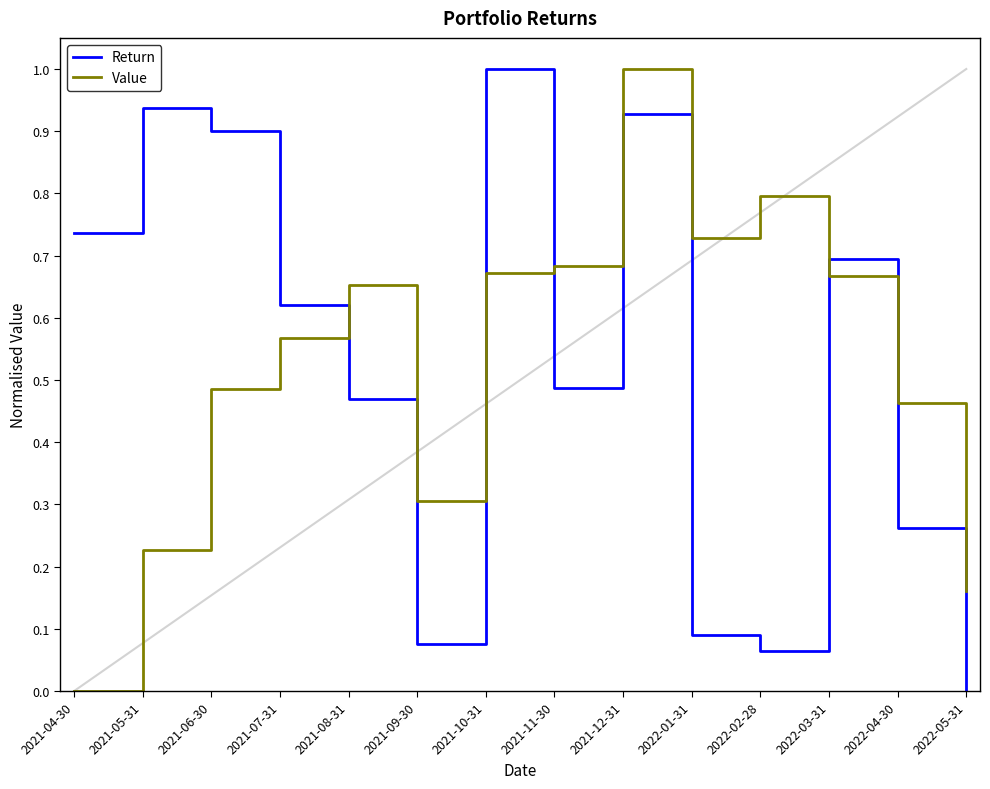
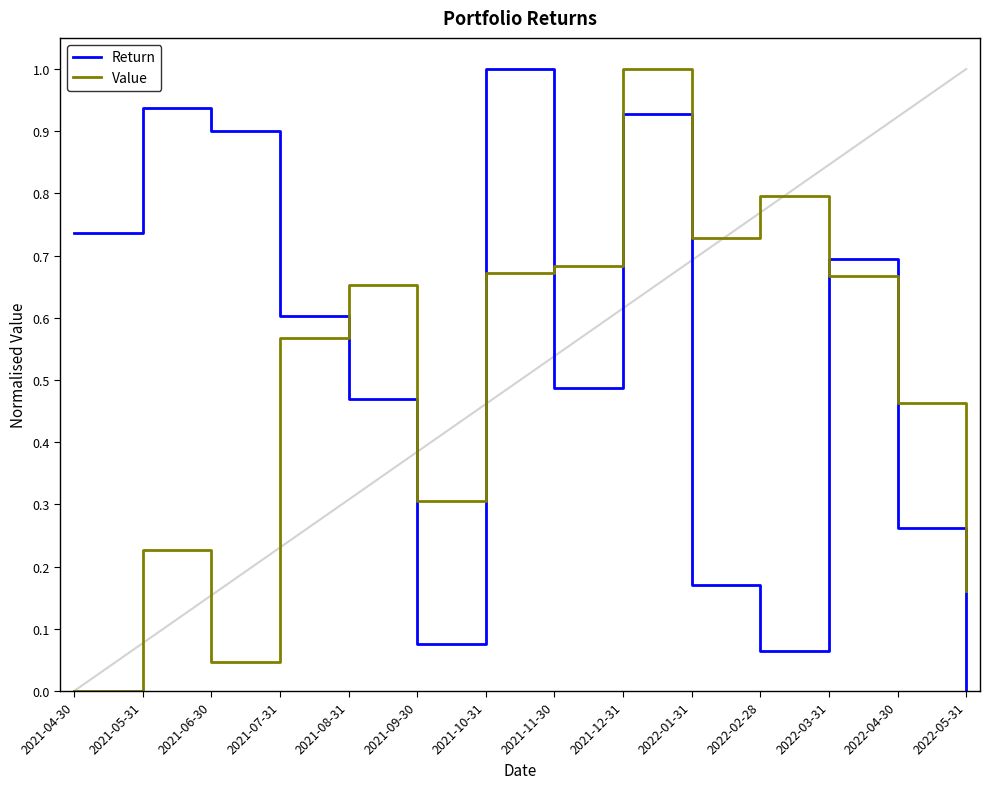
  {
    "Return": {
      "2021-04-30": 0.74,
      "2021-05-31": 0.94,
      "2021-06-30": 0.90,
-     "2021-07-31": 0.62,
+     "2021-07-31": 0.60,
      "2021-08-31": 0.47,
      "2021-09-30": 0.08,
      "2021-10-31": 1.00,
      "2021-11-30": 0.49,
      "2021-12-31": 0.93,
-     "2022-01-31": 0.09,
+     "2022-01-31": 0.17,
      "2022-02-28": 0.06,
      "2022-03-31": 0.69,
      "2022-04-30": 0.26,
      "2022-05-31": 0.00
    },
    "Value": {
      "2021-05-31": 0.23,
-     "2021-06-30": 0.49,
+     "2021-06-30": 0.05,
      "2021-07-31": 0.57,
      "2021-08-31": 0.65,
      "2021-09-30": 0.31,
      "2021-10-31": 0.67,
      "2021-11-30": 0.68,
      "2021-12-31": 1.00,
      "2022-01-31": 0.73,
      "2022-02-28": 0.80,
      "2022-03-31": 0.67,
      "2022-04-30": 0.46,
      "2022-05-31": 0.16
    }
  }
